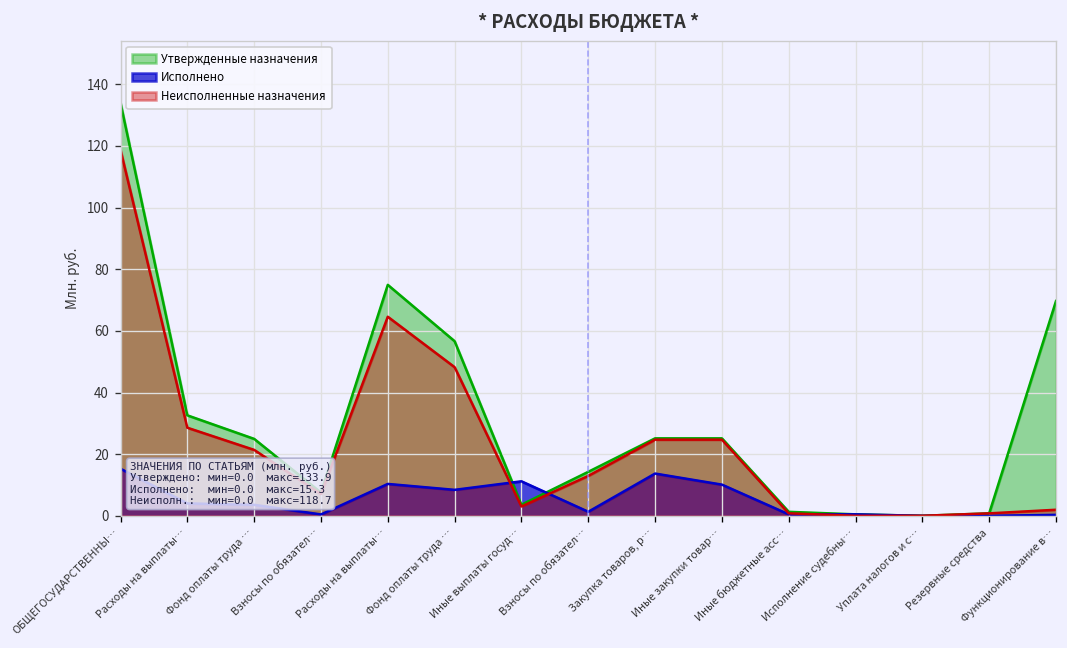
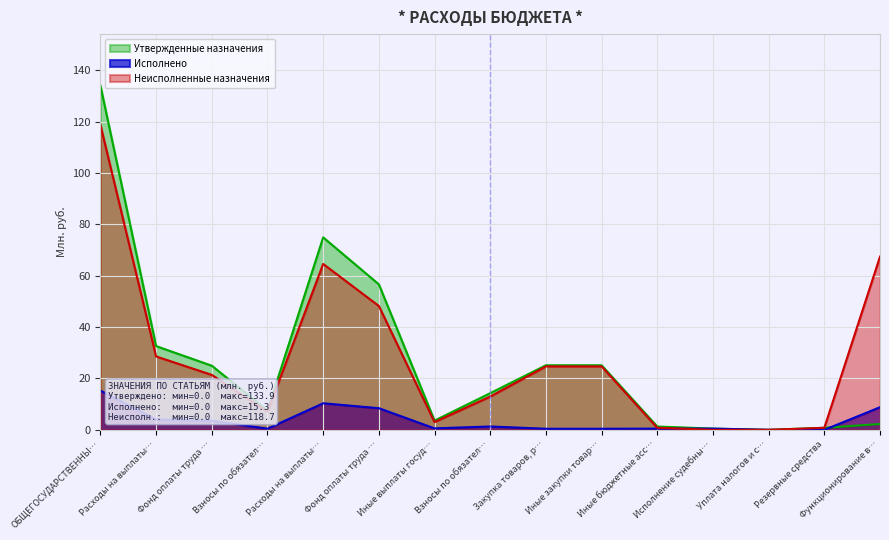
  {
    "Утвержденные назначения": {
      "ОБЩЕГОСУДАРСТВЕННЫ…": 134,
-     "Функционирование в…": 70
+     "Функционирование в…": 2
    },
    "Исполнено": {
      "ОБЩЕГОСУДАРСТВЕННЫ…": 15,
-     "Иные выплаты госуд…": 11,
-     "Закупка товаров, р…": 14,
-     "Иные закупки товар…": 10,
-     "Функционирование в…": 0
+     "Иные выплаты госуд…": 1,
+     "Закупка товаров, р…": 0,
+     "Иные закупки товар…": 0,
+     "Функционирование в…": 9
    },
    "Неисполненные назначения": {
      "ОБЩЕГОСУДАРСТВЕННЫ…": 119,
-     "Функционирование в…": 2
+     "Функционирование в…": 67
    }
  }
